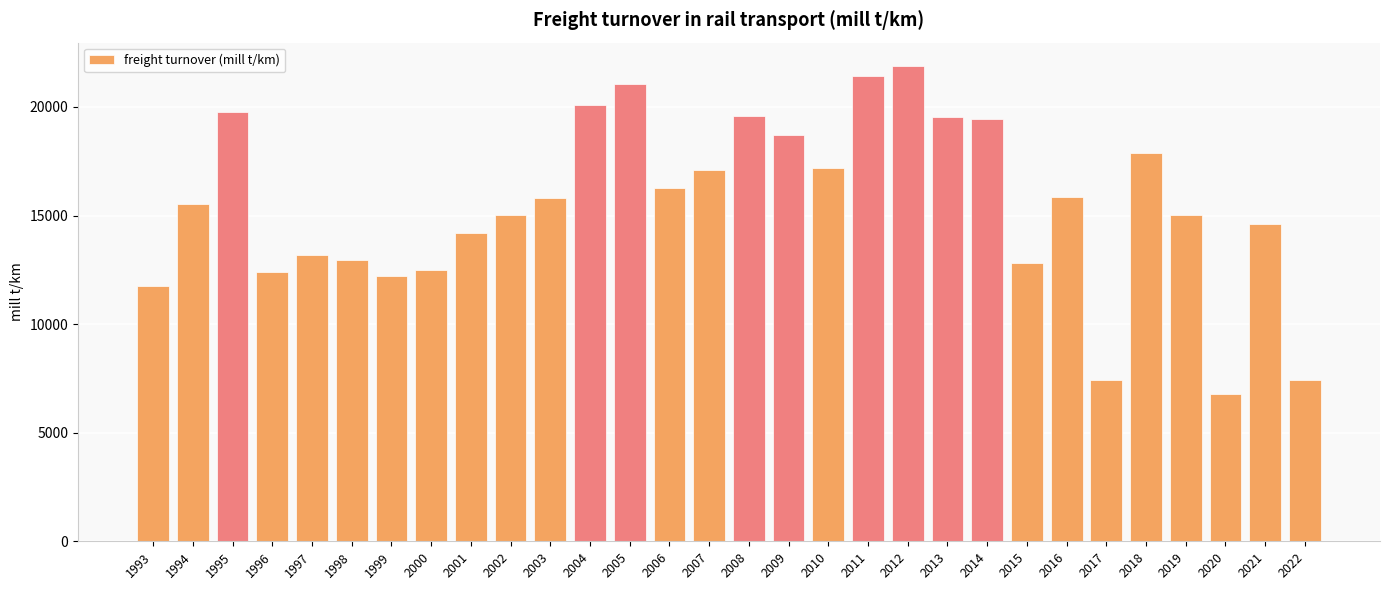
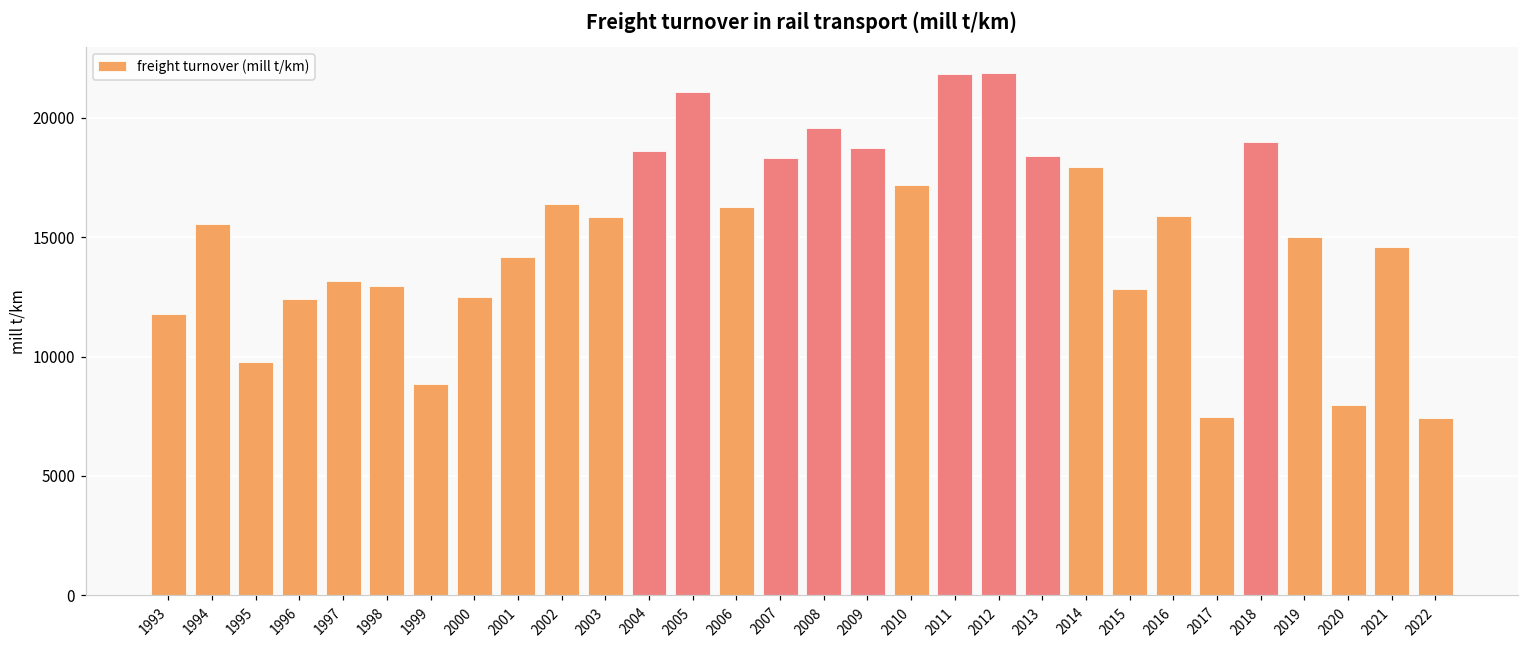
  {
    "1993": 11800,
    "1994": 15500,
-   "1995": 19800,
+   "1995": 9800,
    "1996": 12400,
    "1997": 13200,
    "1998": 13000,
-   "1999": 12200,
+   "1999": 8800,
    "2000": 12500,
    "2001": 14200,
-   "2002": 15000,
+   "2002": 16400,
    "2003": 15800,
-   "2004": 20100,
+   "2004": 18600,
    "2005": 21100,
    "2006": 16300,
-   "2007": 17100,
+   "2007": 18300,
    "2008": 19600,
    "2009": 18700,
    "2010": 17200,
-   "2011": 21400,
+   "2011": 21800,
    "2012": 21900,
-   "2013": 19500,
-   "2014": 19400,
+   "2013": 18400,
+   "2014": 17900,
    "2015": 12800,
    "2016": 15900,
    "2017": 7400,
-   "2018": 17900,
+   "2018": 19000,
    "2019": 15000,
-   "2020": 6800,
+   "2020": 8000,
    "2021": 14600,
    "2022": 7400
  }
